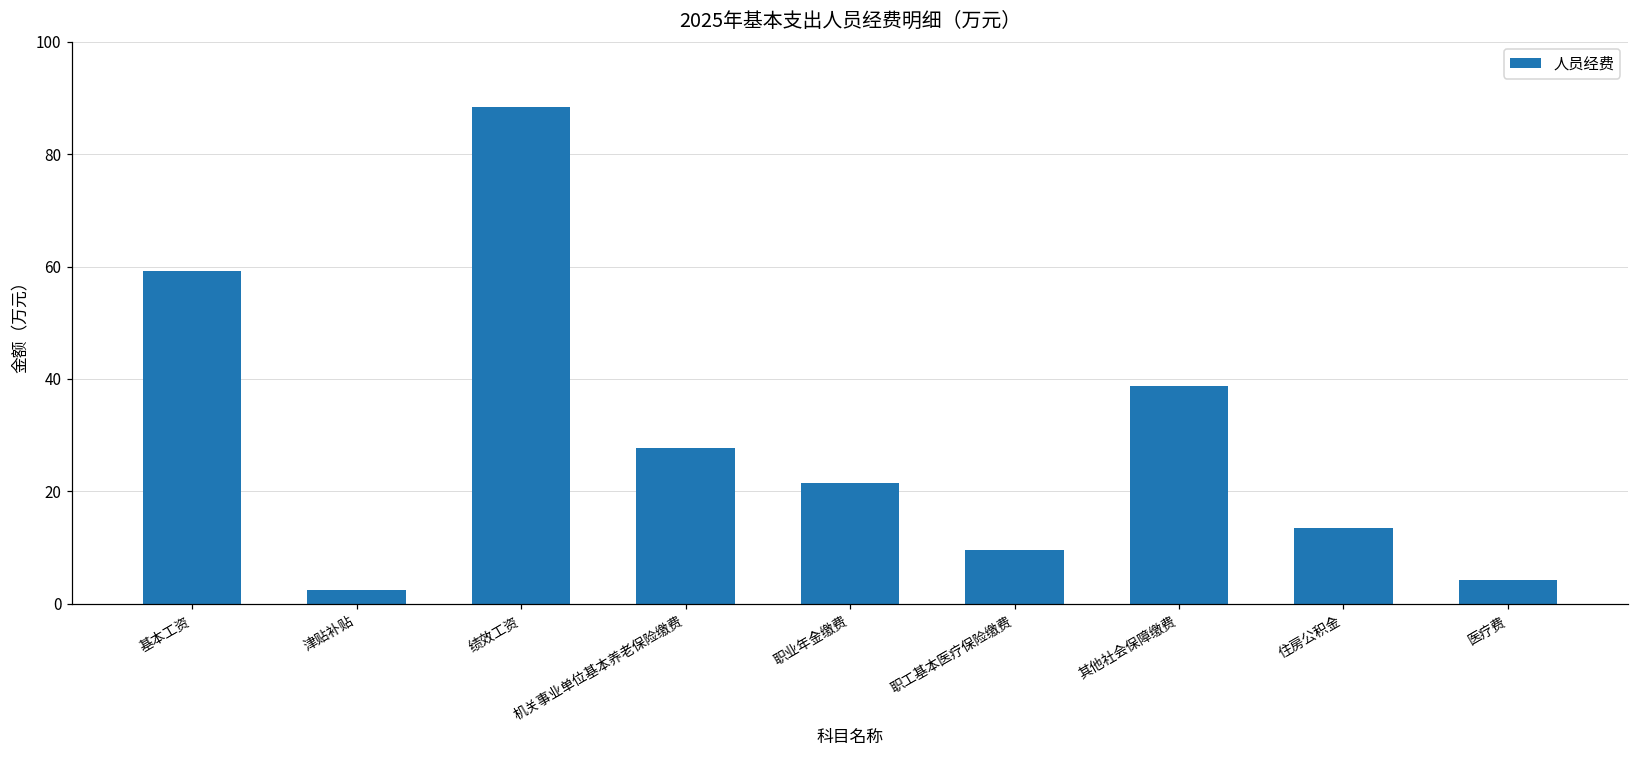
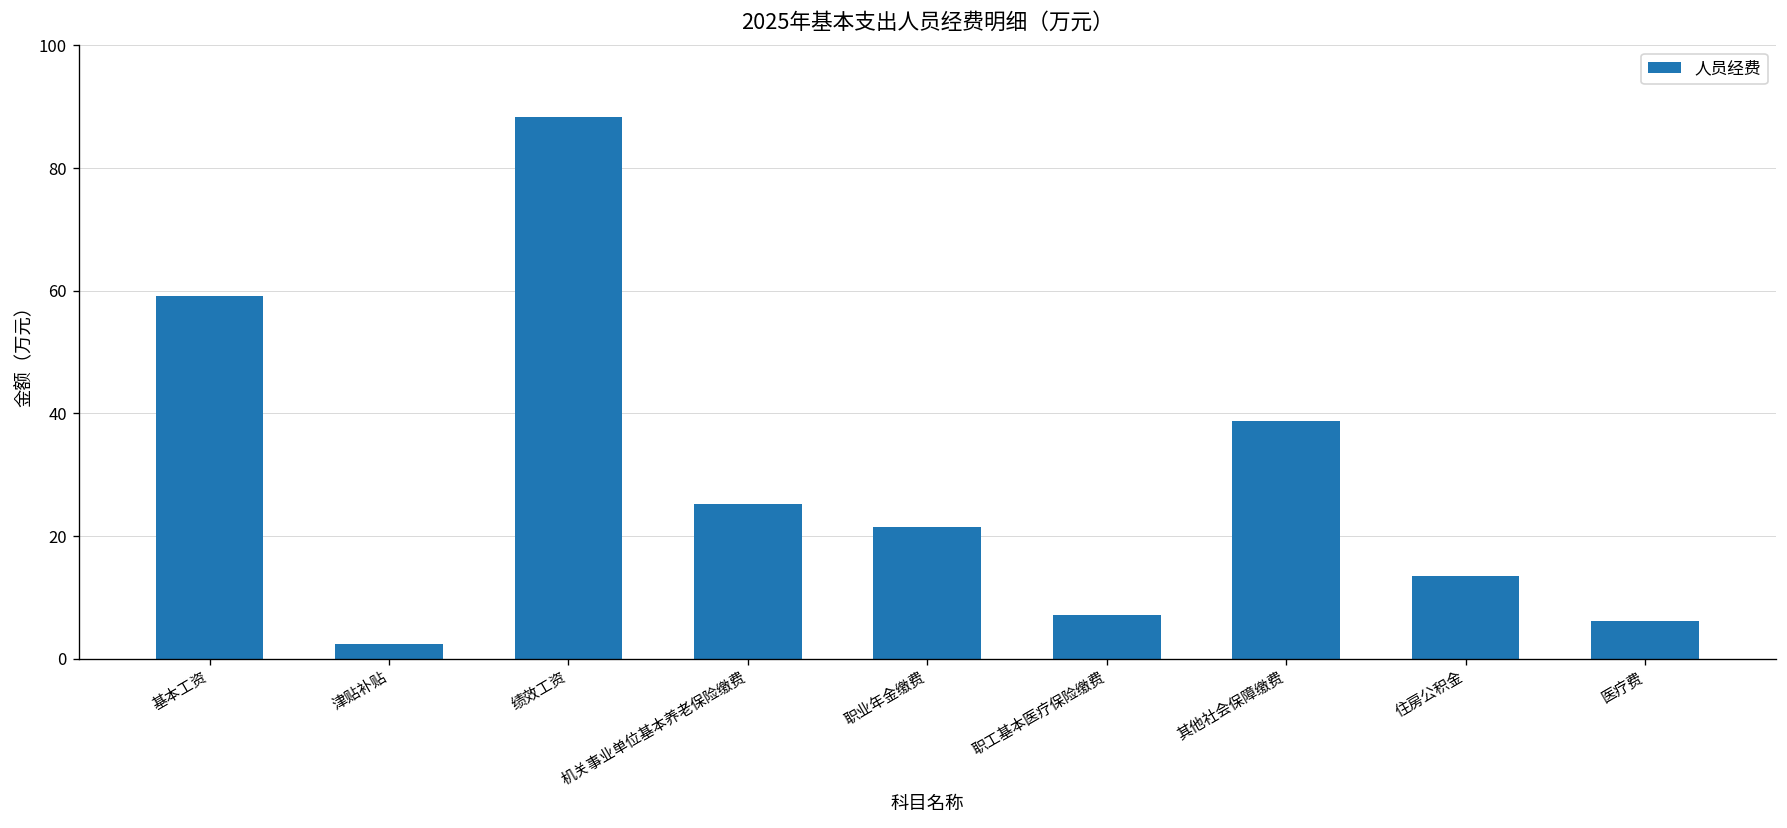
  {
    "基本工资": 59,
    "津贴补贴": 2,
    "绩效工资": 88,
-   "机关事业单位基本养老保险缴费": 28,
+   "机关事业单位基本养老保险缴费": 25,
    "职业年金缴费": 22,
-   "职工基本医疗保险缴费": 10,
+   "职工基本医疗保险缴费": 7,
    "其他社会保障缴费": 39,
    "住房公积金": 13,
-   "医疗费": 4
+   "医疗费": 6
  }
